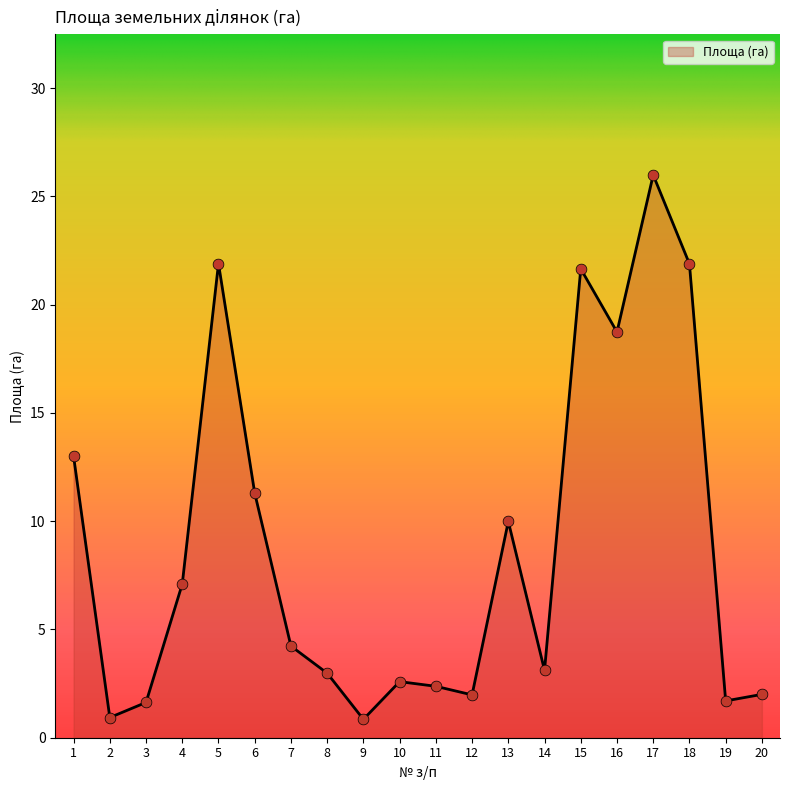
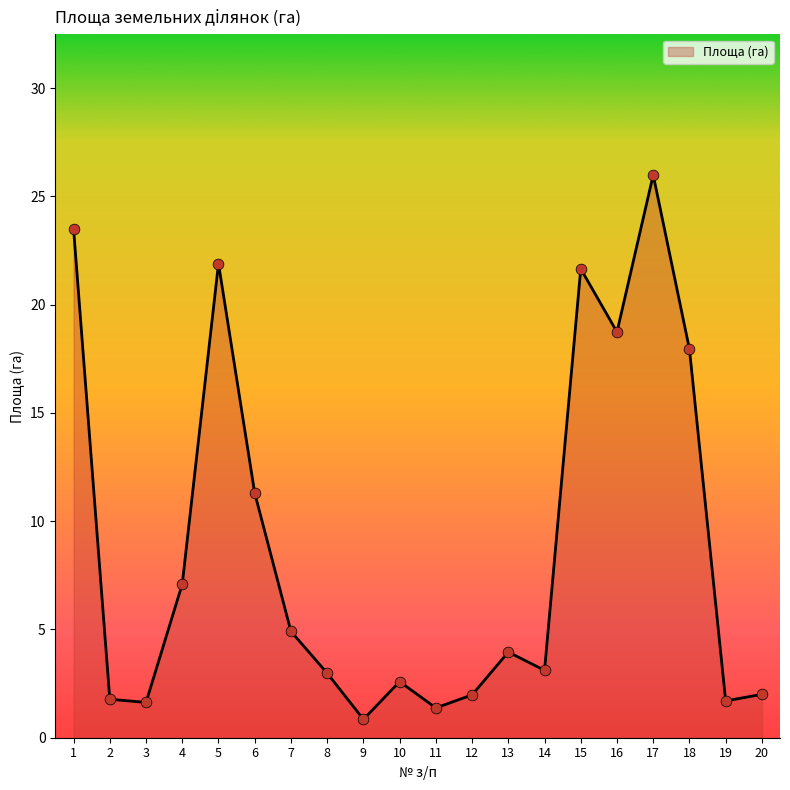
  {
-   "1": 13.0,
-   "2": 0.9,
+   "1": 23.5,
+   "2": 1.8,
    "3": 1.6,
    "4": 7.1,
    "5": 21.9,
    "6": 11.3,
-   "7": 4.2,
+   "7": 4.9,
    "8": 3.0,
    "9": 0.8,
    "10": 2.6,
-   "11": 2.4,
+   "11": 1.4,
    "12": 2.0,
-   "13": 10.0,
+   "13": 4.0,
    "14": 3.1,
    "15": 21.7,
    "16": 18.7,
    "17": 26.0,
-   "18": 21.9,
+   "18": 18.0,
    "19": 1.7,
    "20": 2.0
  }
